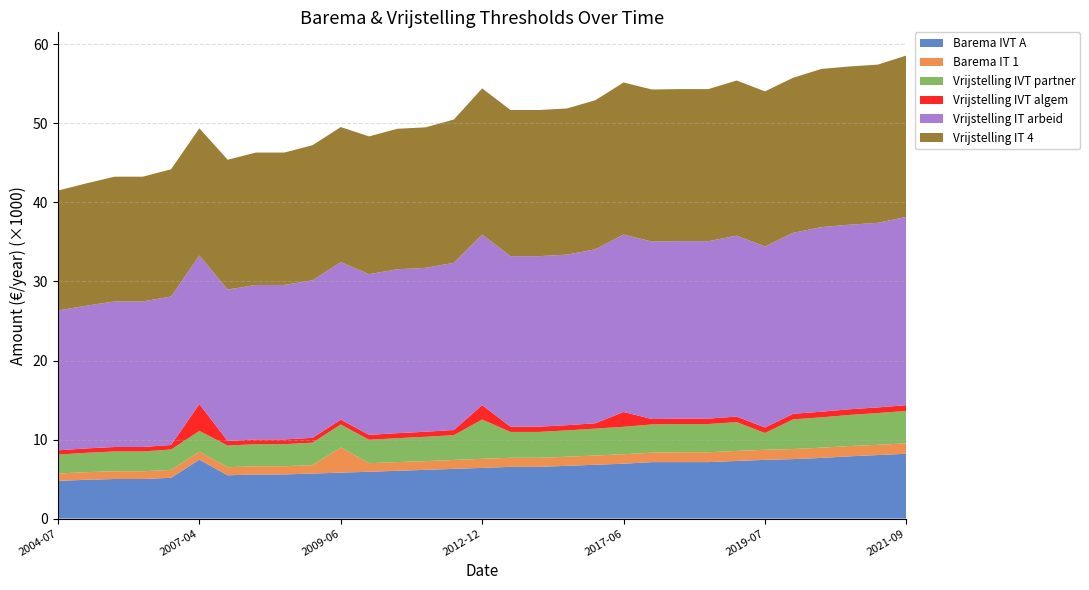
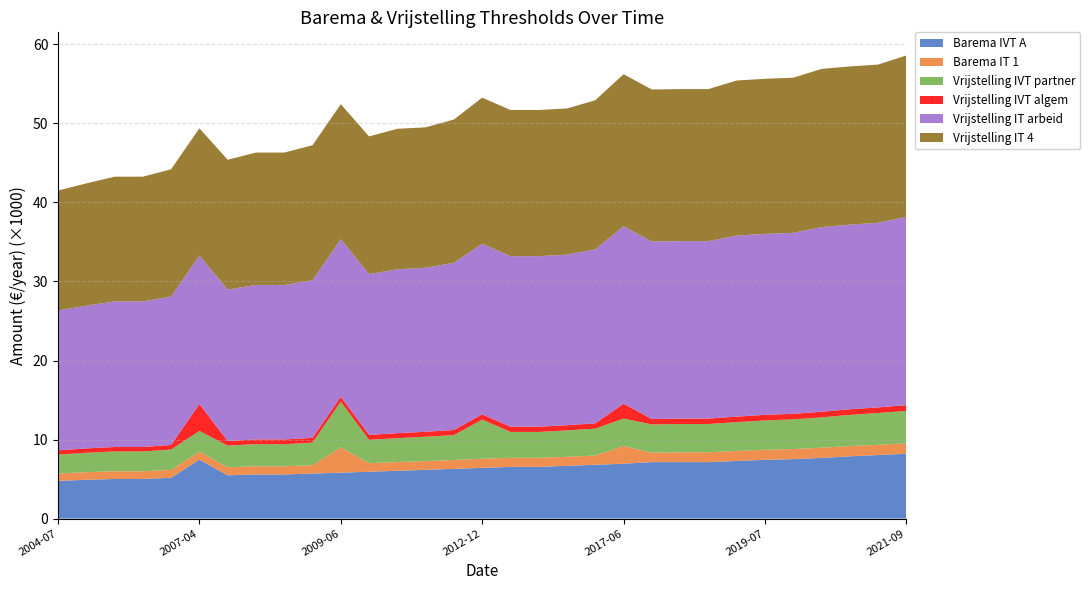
  {
    "Barema IVT A": {
      "2004-07": 5,
      "2007-04": 7,
      "2009-06": 6,
      "2012-12": 6,
      "2017-06": 7,
      "2019-07": 7,
      "2021-09": 8
    },
    "Barema IT 1": {
      "2004-07": 1,
      "2007-04": 1,
      "2009-06": 3,
      "2012-12": 1,
-     "2017-06": 1,
+     "2017-06": 2,
      "2019-07": 1,
      "2021-09": 1
    },
    "Vrijstelling IVT partner": {
      "2004-07": 2,
      "2007-04": 3,
-     "2009-06": 3,
+     "2009-06": 6,
      "2012-12": 5,
      "2017-06": 3,
-     "2019-07": 2,
+     "2019-07": 4,
      "2021-09": 4
    },
    "Vrijstelling IVT algem": {
      "2004-07": 1,
      "2007-04": 3,
      "2009-06": 1,
-     "2012-12": 2,
+     "2012-12": 1,
      "2017-06": 2,
      "2019-07": 1,
      "2021-09": 1
    },
    "Vrijstelling IT arbeid": {
      "2004-07": 18,
      "2007-04": 19,
      "2009-06": 20,
      "2012-12": 22,
      "2017-06": 22,
      "2019-07": 23,
      "2021-09": 24
    },
    "Vrijstelling IT 4": {
      "2004-07": 15,
      "2007-04": 16,
      "2009-06": 17,
      "2012-12": 18,
      "2017-06": 19,
      "2019-07": 20,
      "2021-09": 20
    }
  }
